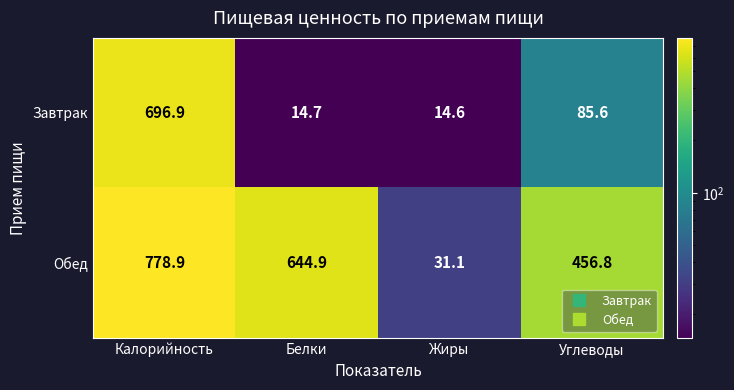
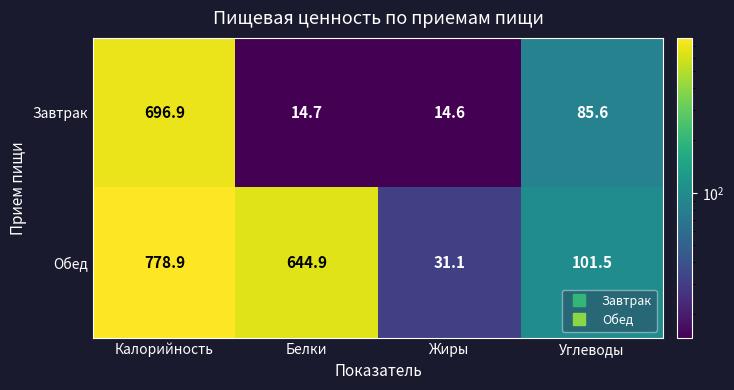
  {
    "Завтрак": {
      "Калорийность": 696.9,
      "Белки": 14.7,
      "Жиры": 14.6,
      "Углеводы": 85.6
    },
    "Обед": {
      "Калорийность": 778.9,
      "Белки": 644.9,
      "Жиры": 31.1,
-     "Углеводы": 456.8
+     "Углеводы": 101.5
    }
  }
